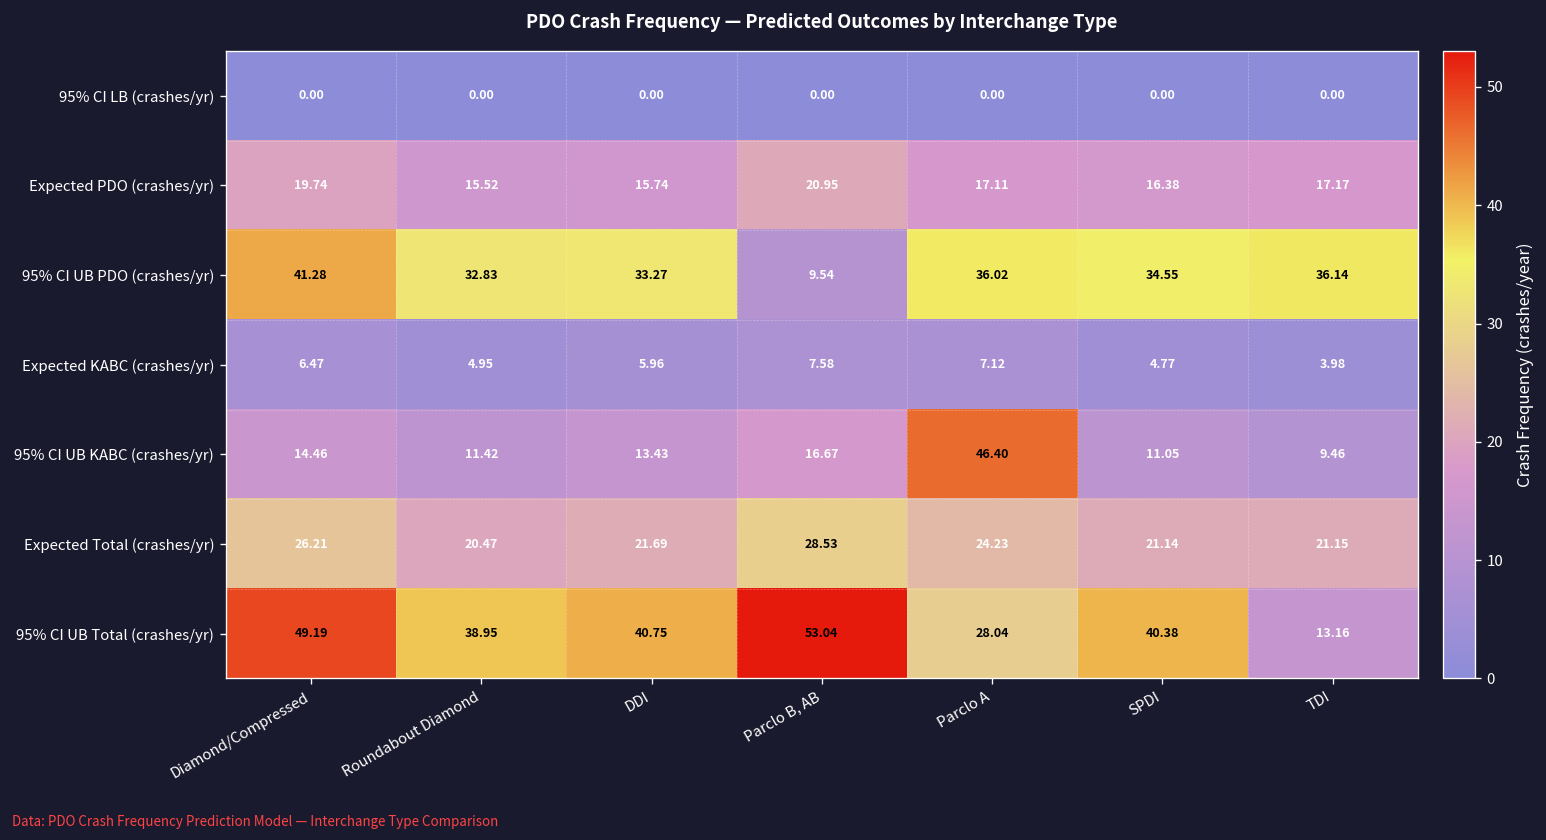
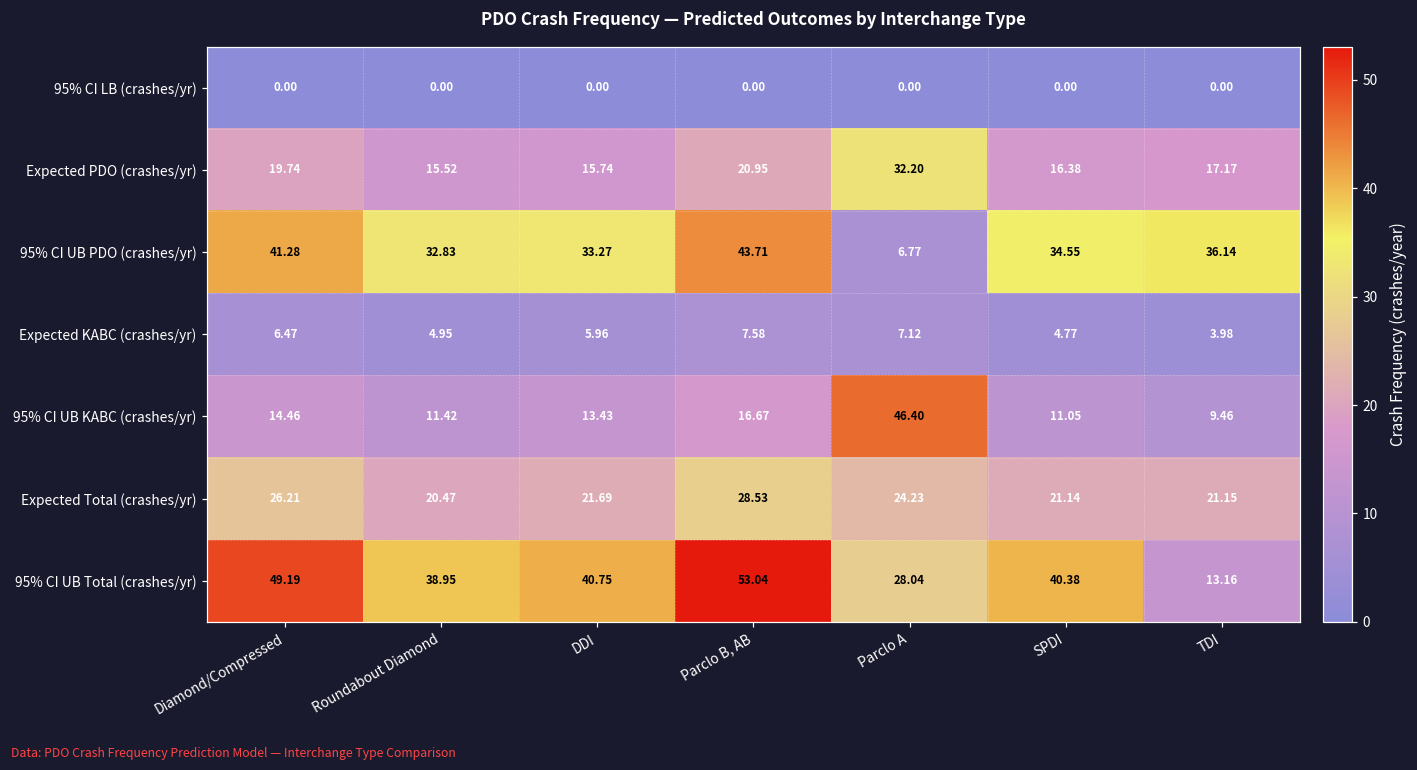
  {
    "95% CI LB (crashes/yr)": {
      "Diamond/Compressed": 0.00,
      "Roundabout Diamond": 0.00,
      "DDI": 0.00,
      "Parclo B, AB": 0.00,
      "Parclo A": 0.00,
      "SPDI": 0.00,
      "TDI": 0.00
    },
    "Expected PDO (crashes/yr)": {
      "Diamond/Compressed": 19.74,
      "Roundabout Diamond": 15.52,
      "DDI": 15.74,
      "Parclo B, AB": 20.95,
-     "Parclo A": 17.11,
+     "Parclo A": 32.20,
      "SPDI": 16.38,
      "TDI": 17.17
    },
    "95% CI UB PDO (crashes/yr)": {
      "Diamond/Compressed": 41.28,
      "Roundabout Diamond": 32.83,
      "DDI": 33.27,
-     "Parclo B, AB": 9.54,
-     "Parclo A": 36.02,
+     "Parclo B, AB": 43.71,
+     "Parclo A": 6.77,
      "SPDI": 34.55,
      "TDI": 36.14
    },
    "Expected KABC (crashes/yr)": {
      "Diamond/Compressed": 6.47,
      "Roundabout Diamond": 4.95,
      "DDI": 5.96,
      "Parclo B, AB": 7.58,
      "Parclo A": 7.12,
      "SPDI": 4.77,
      "TDI": 3.98
    },
    "95% CI UB KABC (crashes/yr)": {
      "Diamond/Compressed": 14.46,
      "Roundabout Diamond": 11.42,
      "DDI": 13.43,
      "Parclo B, AB": 16.67,
      "Parclo A": 46.40,
      "SPDI": 11.05,
      "TDI": 9.46
    },
    "Expected Total (crashes/yr)": {
      "Diamond/Compressed": 26.21,
      "Roundabout Diamond": 20.47,
      "DDI": 21.69,
      "Parclo B, AB": 28.53,
      "Parclo A": 24.23,
      "SPDI": 21.14,
      "TDI": 21.15
    },
    "95% CI UB Total (crashes/yr)": {
      "Diamond/Compressed": 49.19,
      "Roundabout Diamond": 38.95,
      "DDI": 40.75,
      "Parclo B, AB": 53.04,
      "Parclo A": 28.04,
      "SPDI": 40.38,
      "TDI": 13.16
    }
  }
